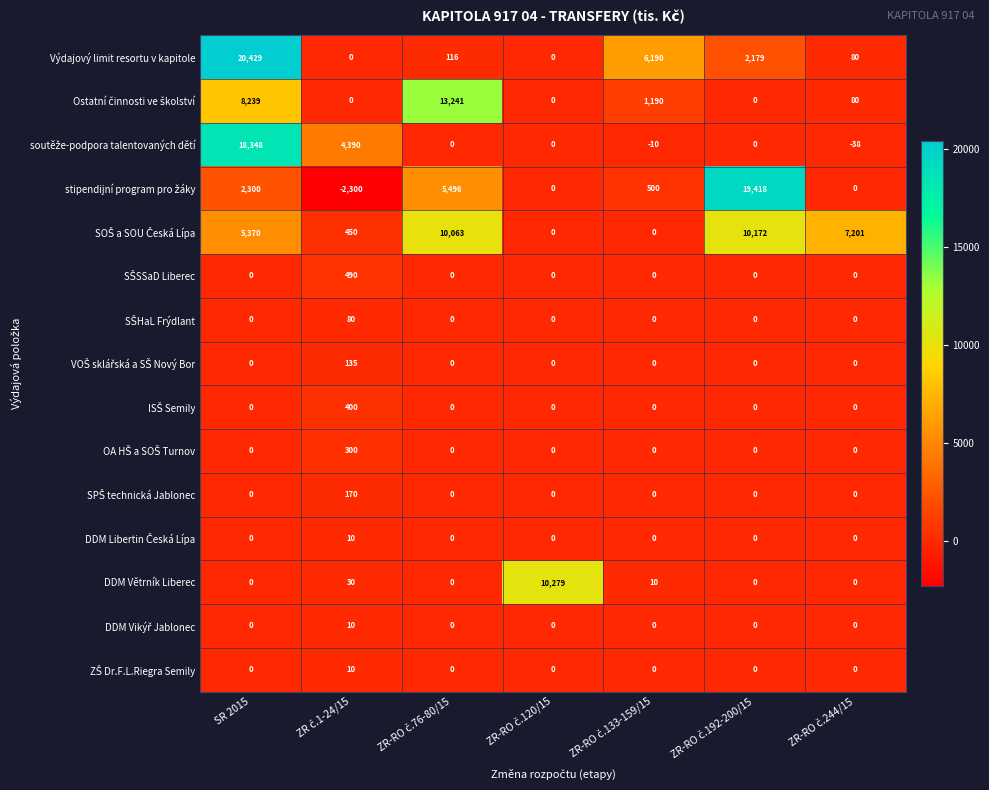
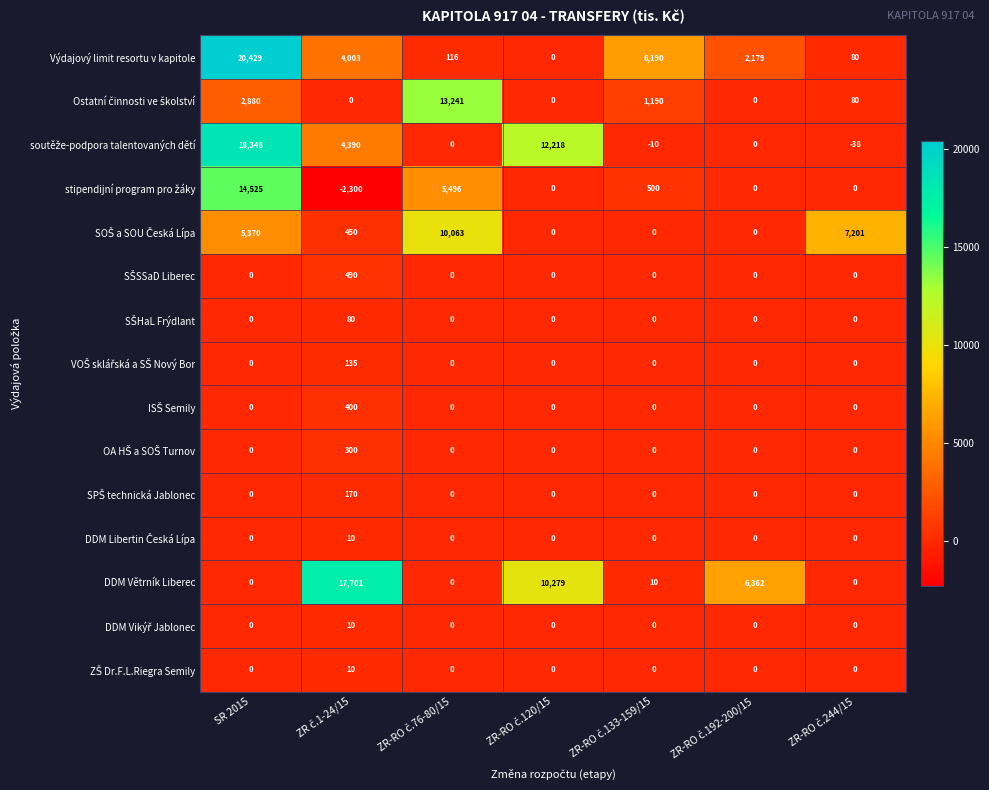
  {
    "Výdajový limit resortu v kapitole": {
      "SR 2015": "20,429",
-     "ZR č.1-24/15": "0",
+     "ZR č.1-24/15": "4,003",
      "ZR-RO č.76-80/15": "116",
      "ZR-RO č.120/15": "0",
      "ZR-RO č.133-159/15": "6,190",
      "ZR-RO č.192-200/15": "2,179",
      "ZR-RO č.244/15": "80"
    },
    "Ostatní činnosti ve školství": {
-     "SR 2015": "8,239",
+     "SR 2015": "2,880",
      "ZR č.1-24/15": "0",
      "ZR-RO č.76-80/15": "13,241",
      "ZR-RO č.120/15": "0",
      "ZR-RO č.133-159/15": "1,190",
      "ZR-RO č.192-200/15": "0",
      "ZR-RO č.244/15": "80"
    },
    "soutěže-podpora talentovaných dětí": {
      "SR 2015": "18,348",
      "ZR č.1-24/15": "4,390",
      "ZR-RO č.76-80/15": "0",
-     "ZR-RO č.120/15": "0",
+     "ZR-RO č.120/15": "12,218",
      "ZR-RO č.133-159/15": "-10",
      "ZR-RO č.192-200/15": "0",
      "ZR-RO č.244/15": "-38"
    },
    "stipendijní program pro žáky": {
-     "SR 2015": "2,300",
+     "SR 2015": "14,525",
      "ZR č.1-24/15": "-2,300",
      "ZR-RO č.76-80/15": "5,496",
      "ZR-RO č.120/15": "0",
      "ZR-RO č.133-159/15": "500",
-     "ZR-RO č.192-200/15": "19,418",
+     "ZR-RO č.192-200/15": "0",
      "ZR-RO č.244/15": "0"
    },
    "SOŠ a SOU Česká Lípa": {
      "SR 2015": "5,370",
      "ZR č.1-24/15": "450",
      "ZR-RO č.76-80/15": "10,063",
      "ZR-RO č.120/15": "0",
      "ZR-RO č.133-159/15": "0",
-     "ZR-RO č.192-200/15": "10,172",
+     "ZR-RO č.192-200/15": "0",
      "ZR-RO č.244/15": "7,201"
    },
    "SŠSSaD Liberec": {
      "SR 2015": "0",
      "ZR č.1-24/15": "490",
      "ZR-RO č.76-80/15": "0",
      "ZR-RO č.120/15": "0",
      "ZR-RO č.133-159/15": "0",
      "ZR-RO č.192-200/15": "0",
      "ZR-RO č.244/15": "0"
    },
    "SŠHaL Frýdlant": {
      "SR 2015": "0",
      "ZR č.1-24/15": "80",
      "ZR-RO č.76-80/15": "0",
      "ZR-RO č.120/15": "0",
      "ZR-RO č.133-159/15": "0",
      "ZR-RO č.192-200/15": "0",
      "ZR-RO č.244/15": "0"
    },
    "VOŠ sklářská a SŠ Nový Bor": {
      "SR 2015": "0",
      "ZR č.1-24/15": "135",
      "ZR-RO č.76-80/15": "0",
      "ZR-RO č.120/15": "0",
      "ZR-RO č.133-159/15": "0",
      "ZR-RO č.192-200/15": "0",
      "ZR-RO č.244/15": "0"
    },
    "ISŠ Semily": {
      "SR 2015": "0",
      "ZR č.1-24/15": "400",
      "ZR-RO č.76-80/15": "0",
      "ZR-RO č.120/15": "0",
      "ZR-RO č.133-159/15": "0",
      "ZR-RO č.192-200/15": "0",
      "ZR-RO č.244/15": "0"
    },
    "OA HŠ a SOŠ Turnov": {
      "SR 2015": "0",
      "ZR č.1-24/15": "300",
      "ZR-RO č.76-80/15": "0",
      "ZR-RO č.120/15": "0",
      "ZR-RO č.133-159/15": "0",
      "ZR-RO č.192-200/15": "0",
      "ZR-RO č.244/15": "0"
    },
    "SPŠ technická Jablonec": {
      "SR 2015": "0",
      "ZR č.1-24/15": "170",
      "ZR-RO č.76-80/15": "0",
      "ZR-RO č.120/15": "0",
      "ZR-RO č.133-159/15": "0",
      "ZR-RO č.192-200/15": "0",
      "ZR-RO č.244/15": "0"
    },
    "DDM Libertin Česká Lípa": {
      "SR 2015": "0",
      "ZR č.1-24/15": "10",
      "ZR-RO č.76-80/15": "0",
      "ZR-RO č.120/15": "0",
      "ZR-RO č.133-159/15": "0",
      "ZR-RO č.192-200/15": "0",
      "ZR-RO č.244/15": "0"
    },
    "DDM Větrník Liberec": {
      "SR 2015": "0",
-     "ZR č.1-24/15": "30",
+     "ZR č.1-24/15": "17,701",
      "ZR-RO č.76-80/15": "0",
      "ZR-RO č.120/15": "10,279",
      "ZR-RO č.133-159/15": "10",
-     "ZR-RO č.192-200/15": "0",
+     "ZR-RO č.192-200/15": "6,362",
      "ZR-RO č.244/15": "0"
    },
    "DDM Vikýř Jablonec": {
      "SR 2015": "0",
      "ZR č.1-24/15": "10",
      "ZR-RO č.76-80/15": "0",
      "ZR-RO č.120/15": "0",
      "ZR-RO č.133-159/15": "0",
      "ZR-RO č.192-200/15": "0",
      "ZR-RO č.244/15": "0"
    },
    "ZŠ Dr.F.L.Riegra Semily": {
      "SR 2015": "0",
      "ZR č.1-24/15": "10",
      "ZR-RO č.76-80/15": "0",
      "ZR-RO č.120/15": "0",
      "ZR-RO č.133-159/15": "0",
      "ZR-RO č.192-200/15": "0",
      "ZR-RO č.244/15": "0"
    }
  }
